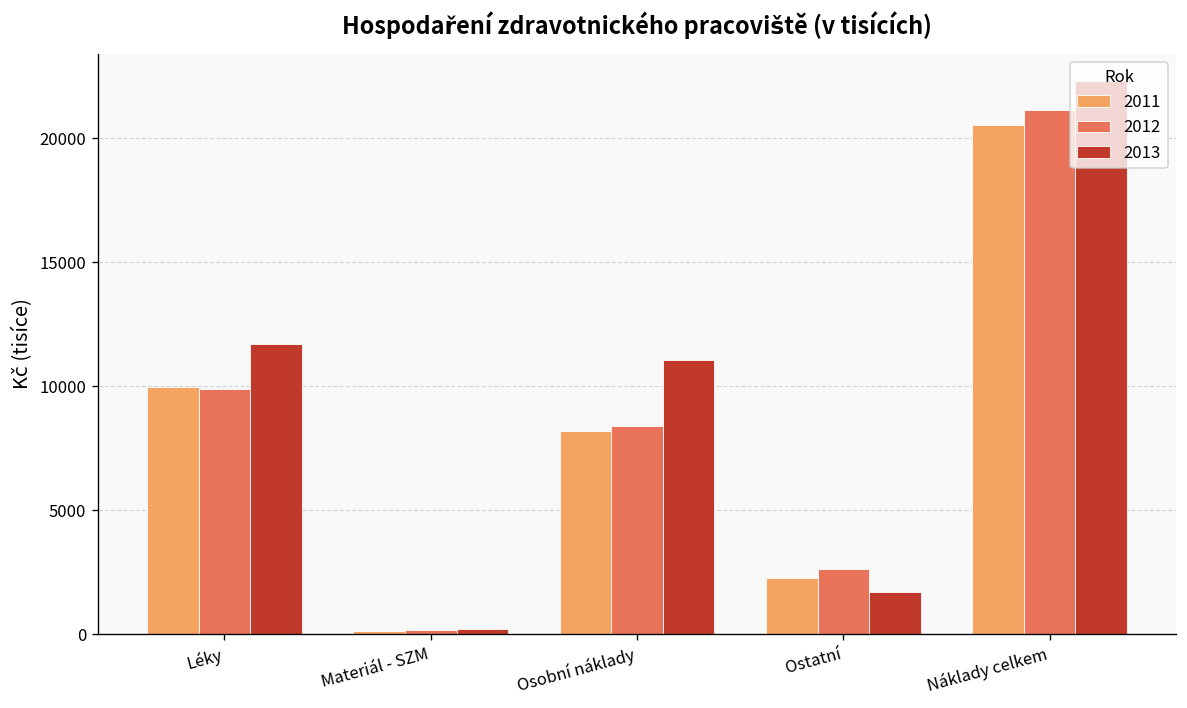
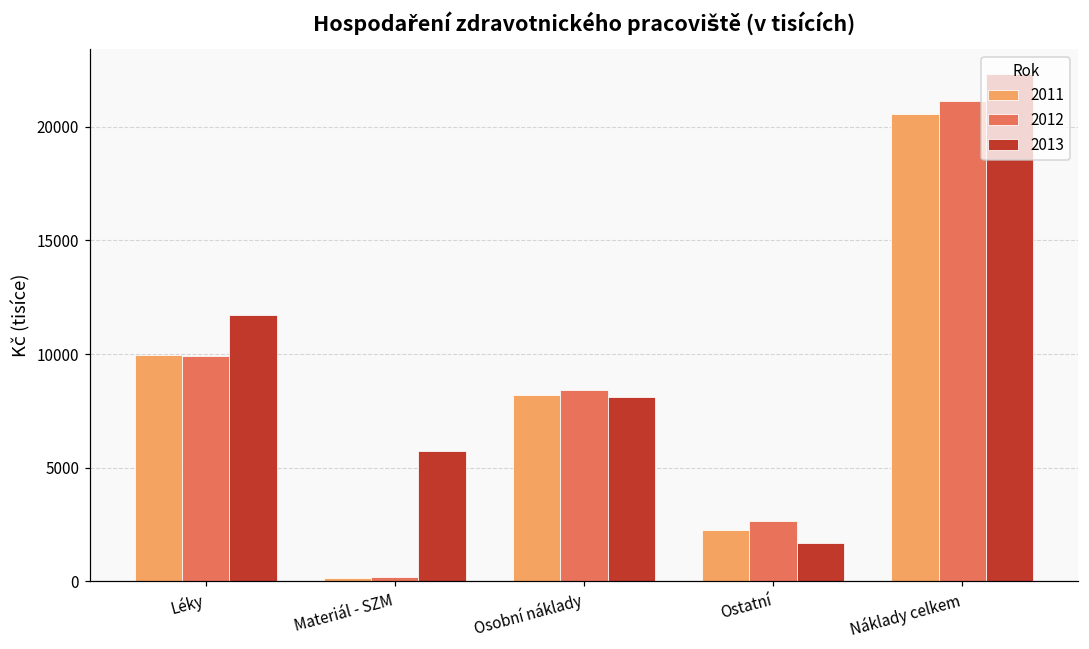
  {
    "2013": {
      "Léky": 11700,
-     "Materiál - SZM": 200,
-     "Osobní náklady": 11000,
+     "Materiál - SZM": 5700,
+     "Osobní náklady": 8100,
      "Ostatní": 1700
    }
  }
